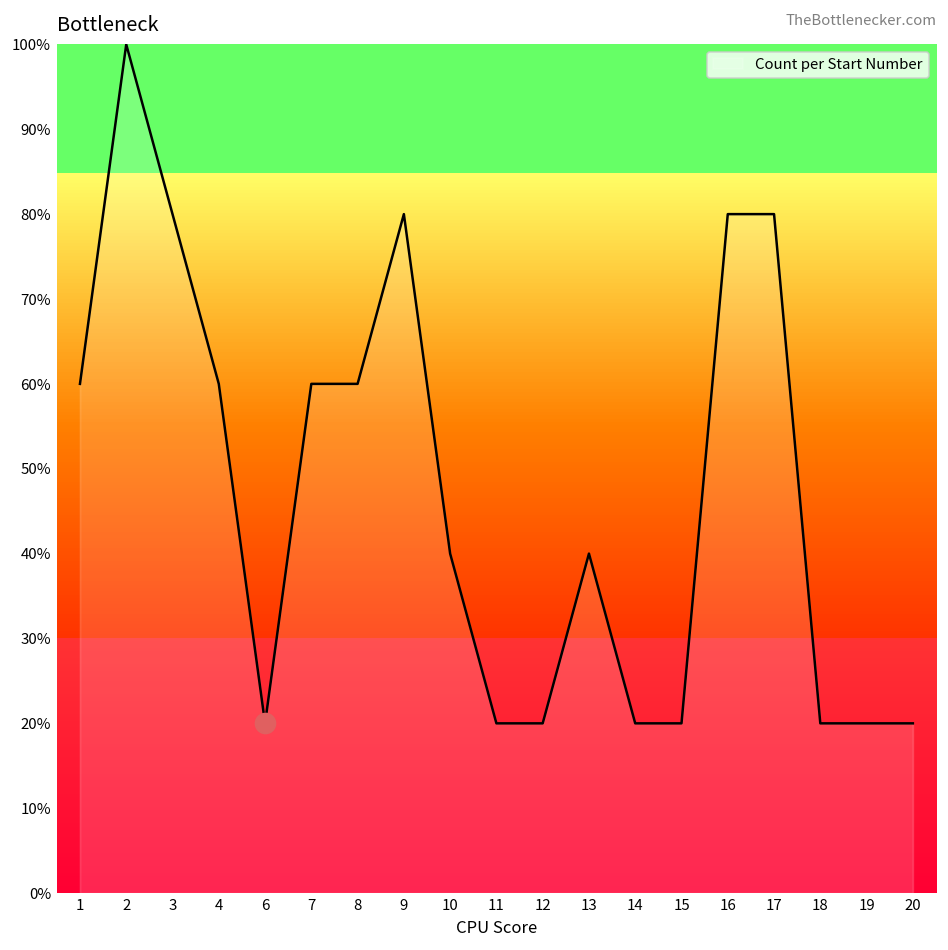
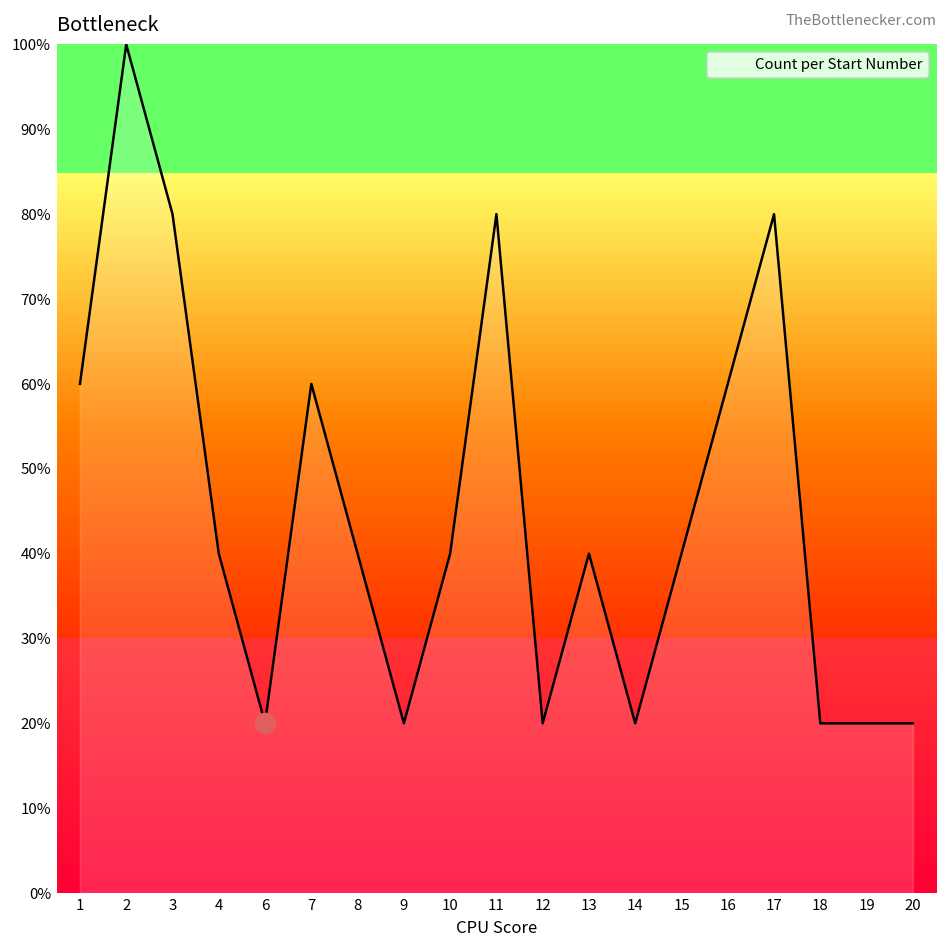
  {
    "Count per Start Number": {
      "1": "60%",
      "2": "100%",
      "3": "80%",
-     "4": "60%",
+     "4": "40%",
      "7": "60%",
-     "8": "60%",
-     "9": "80%",
+     "8": "40%",
+     "9": "20%",
      "10": "40%",
-     "11": "20%",
+     "11": "80%",
      "12": "20%",
      "13": "40%",
      "14": "20%",
-     "15": "20%",
-     "16": "80%",
+     "15": "40%",
+     "16": "60%",
      "17": "80%",
      "18": "20%",
      "19": "20%",
      "20": "20%"
    }
  }
